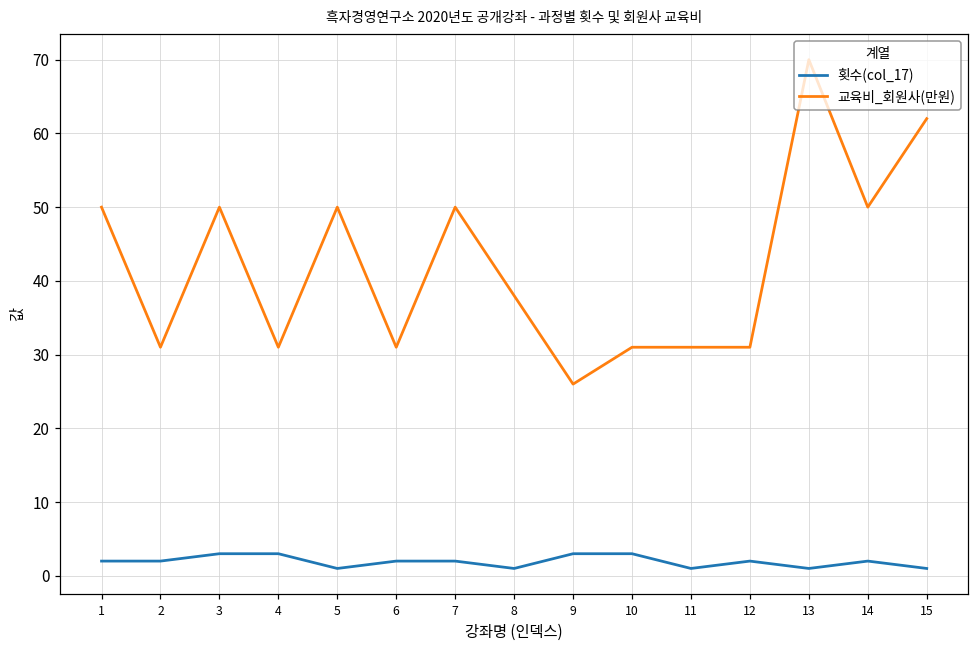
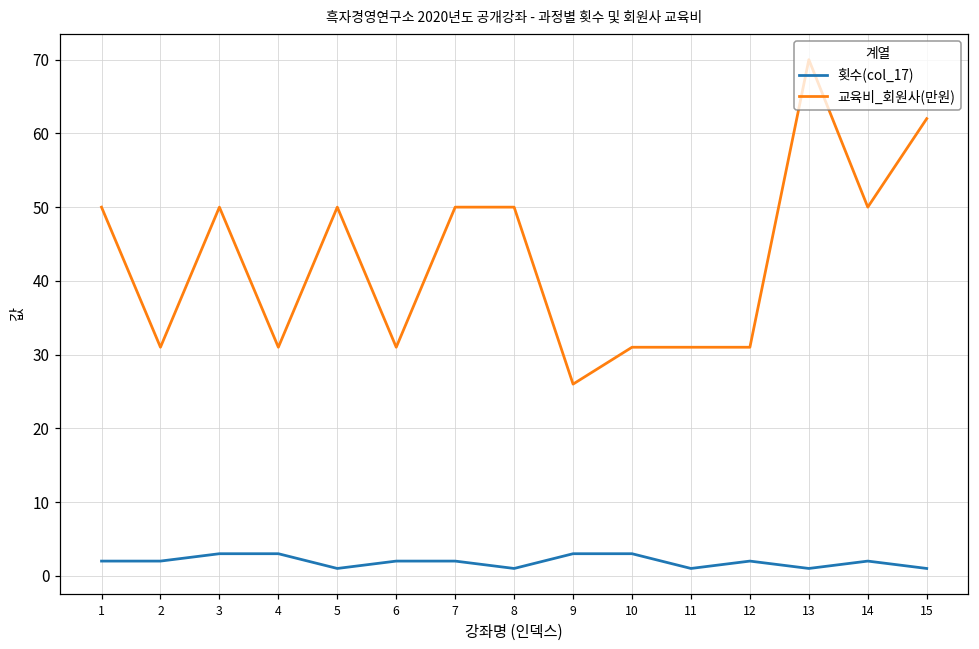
  {
    "횟수(col_17)": {
      "1": 2,
      "2": 2,
      "3": 3,
      "4": 3,
      "5": 1,
      "6": 2,
      "7": 2,
      "8": 1,
      "9": 3,
      "10": 3,
      "11": 1,
      "12": 2,
      "13": 1,
      "14": 2,
      "15": 1
    },
    "교육비_회원사(만원)": {
      "1": 50,
      "2": 31,
      "3": 50,
      "4": 31,
      "5": 50,
      "6": 31,
      "7": 50,
-     "8": 38,
+     "8": 50,
      "9": 26,
      "10": 31,
      "11": 31,
      "12": 31,
      "14": 50,
      "15": 62
    }
  }
